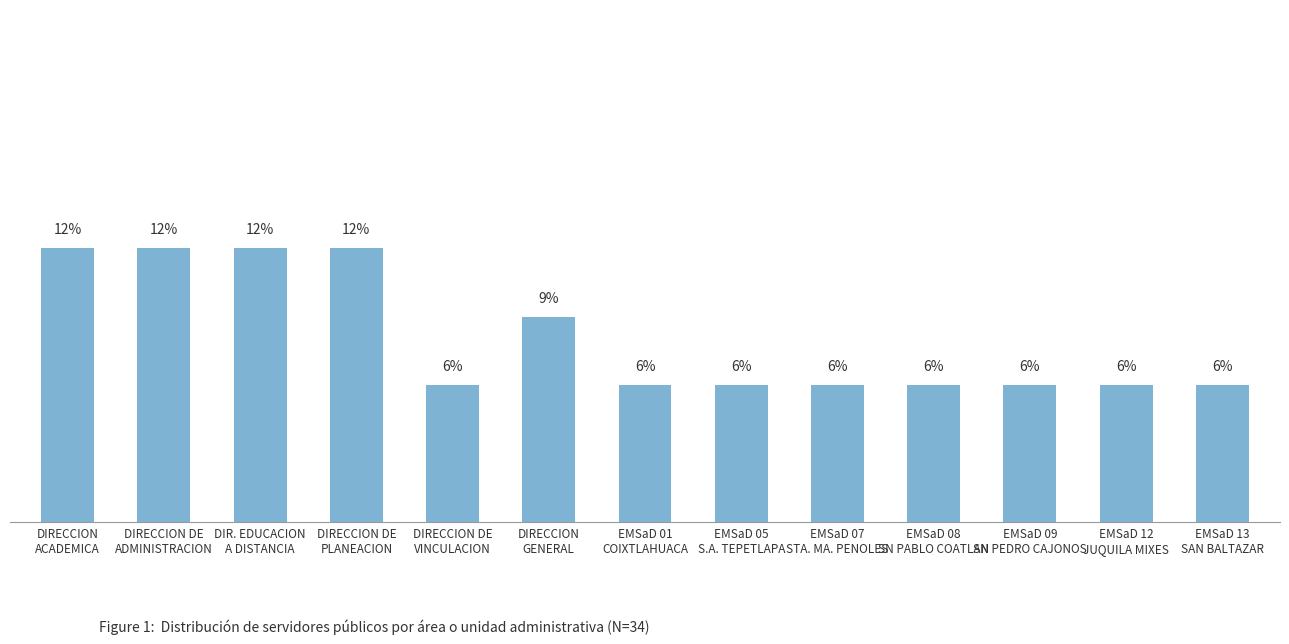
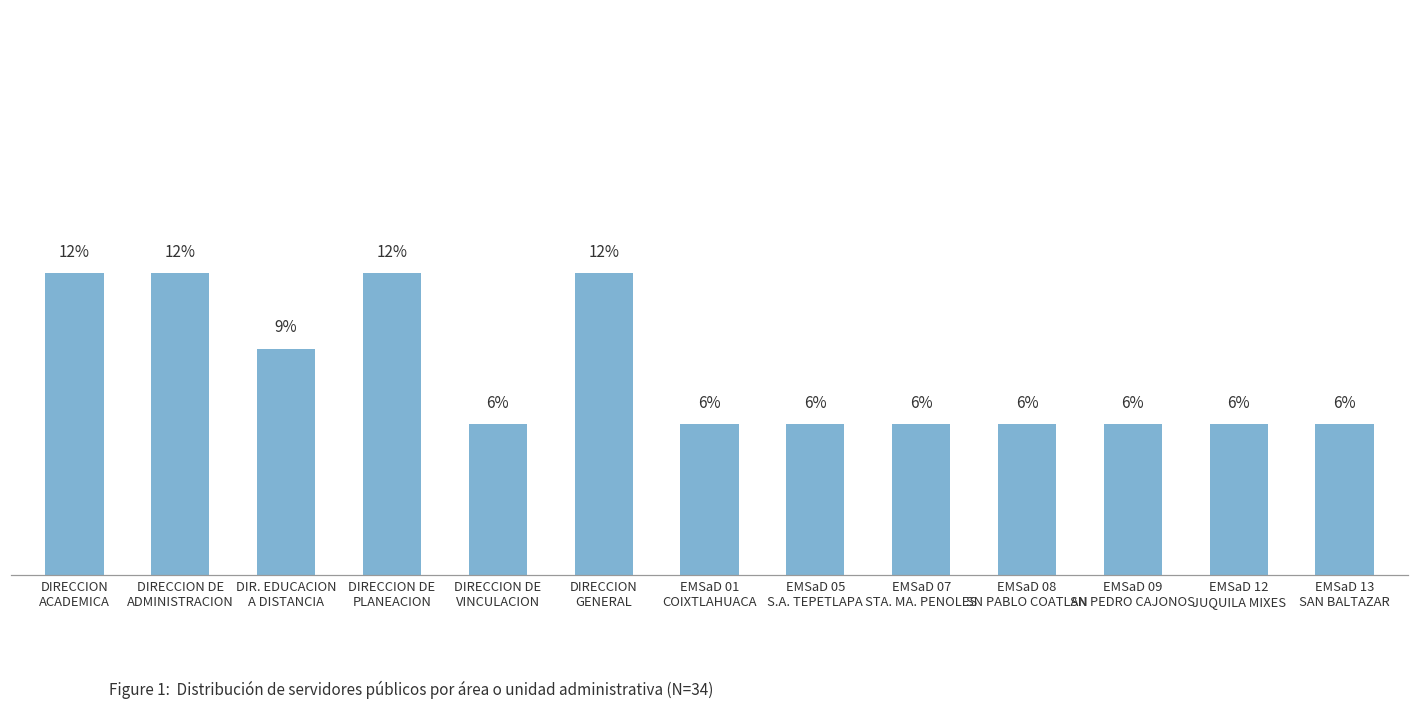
  {
    "DIRECCION ACADEMICA": "12%",
    "DIRECCION DE ADMINISTRACION": "12%",
-   "DIR. EDUCACION A DISTANCIA": "12%",
+   "DIR. EDUCACION A DISTANCIA": "9%",
    "DIRECCION DE PLANEACION": "12%",
    "DIRECCION DE VINCULACION": "6%",
-   "DIRECCION GENERAL": "9%",
+   "DIRECCION GENERAL": "12%",
    "EMSaD 01 COIXTLAHUACA": "6%",
    "EMSaD 05 S.A. TEPETLAPA": "6%",
    "EMSaD 07 STA. MA. PENOLES": "6%",
    "EMSaD 08 SN PABLO COATLAN": "6%",
    "EMSaD 09 SN PEDRO CAJONOS": "6%",
    "EMSaD 12 JUQUILA MIXES": "6%",
    "EMSaD 13 SAN BALTAZAR": "6%"
  }
